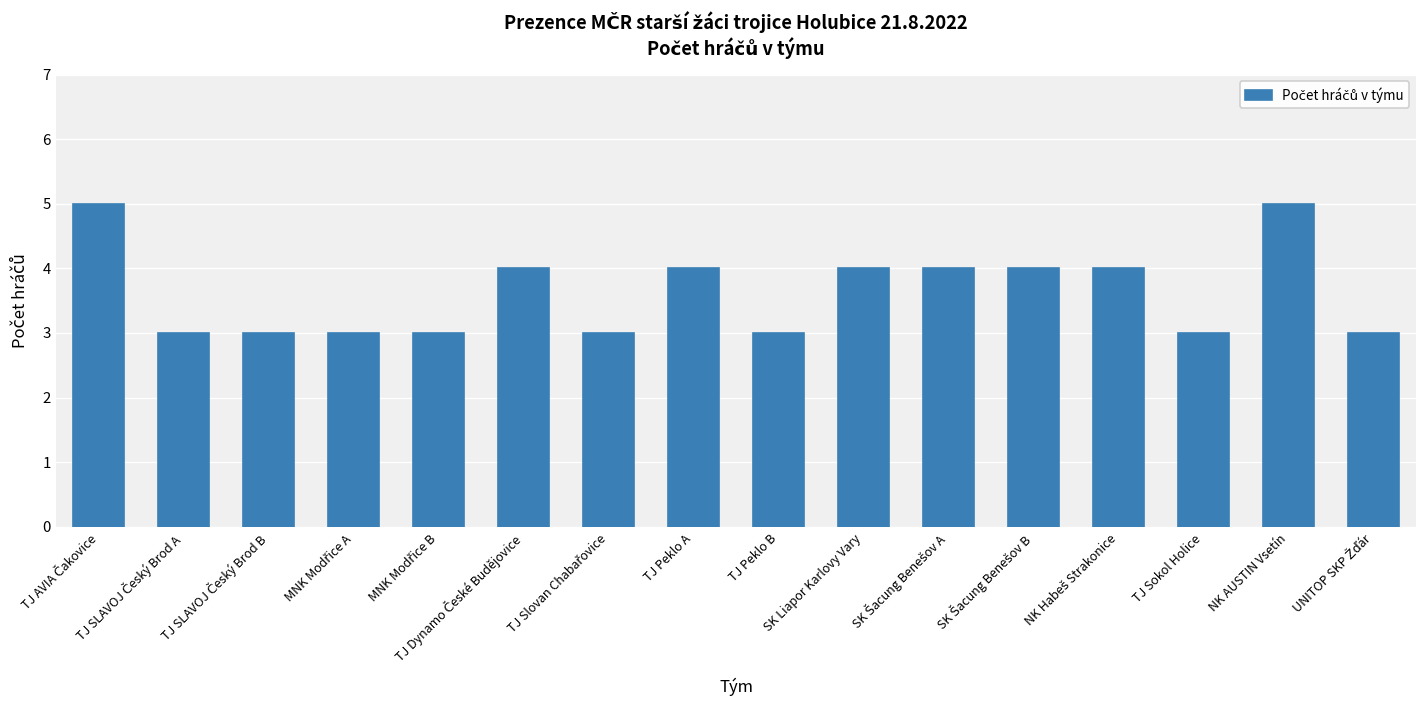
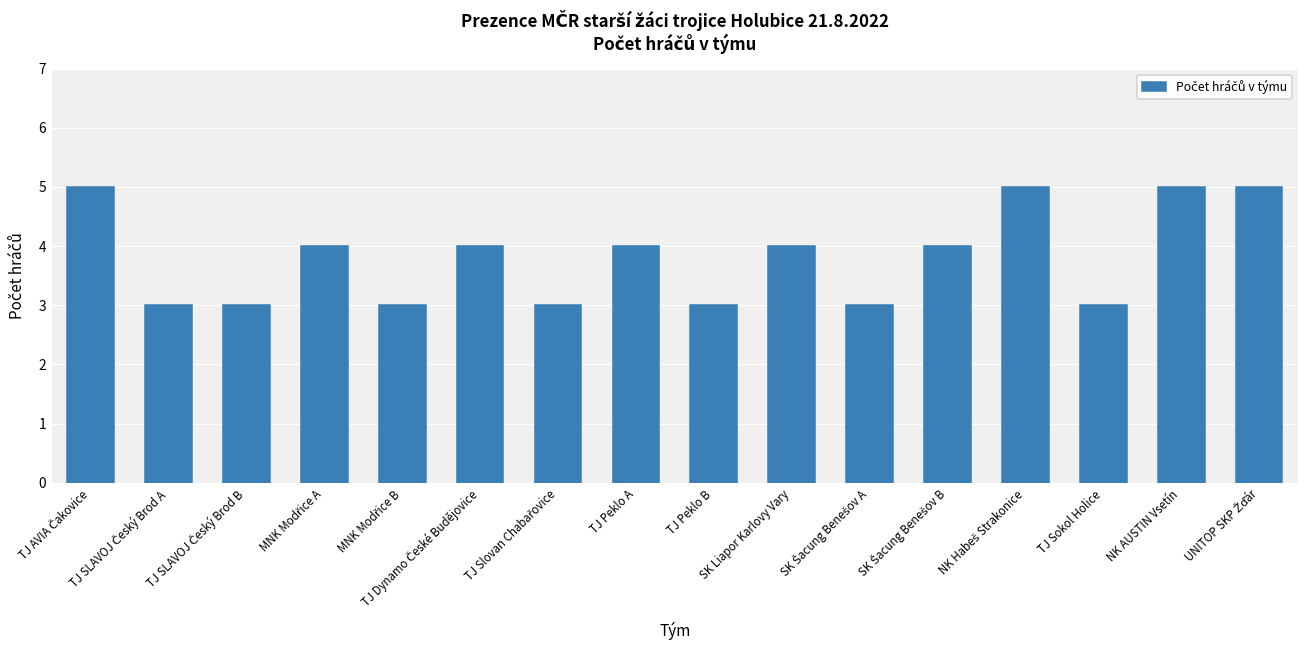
  {
    "TJ AVIA Čakovice": 5,
    "TJ SLAVOJ Český Brod A": 3,
    "TJ SLAVOJ Český Brod B": 3,
-   "MNK Modřice A": 3,
+   "MNK Modřice A": 4,
    "MNK Modřice B": 3,
    "TJ Dynamo České Budějovice": 4,
    "TJ Slovan Chabařovice": 3,
    "TJ Peklo A": 4,
    "TJ Peklo B": 3,
    "SK Liapor Karlovy Vary": 4,
-   "SK Šacung Benešov A": 4,
+   "SK Šacung Benešov A": 3,
    "SK Šacung Benešov B": 4,
-   "NK Habeš Strakonice": 4,
+   "NK Habeš Strakonice": 5,
    "TJ Sokol Holice": 3,
    "NK AUSTIN Vsetín": 5,
-   "UNITOP SKP Žďár": 3
+   "UNITOP SKP Žďár": 5
  }
